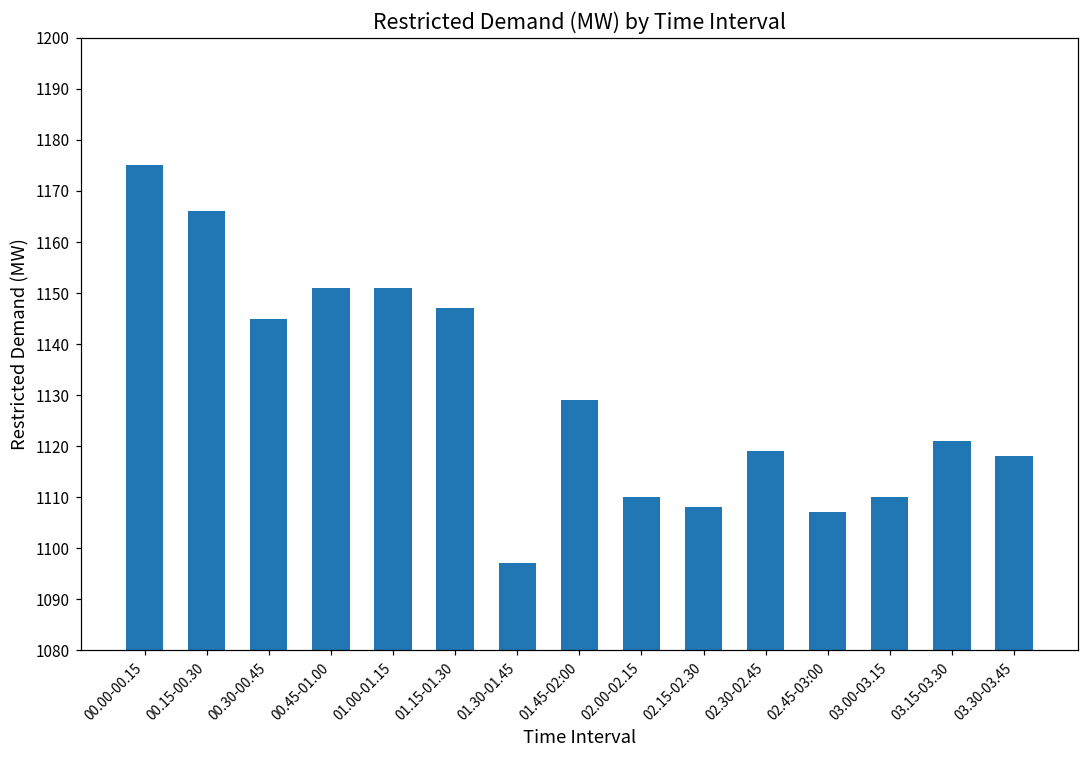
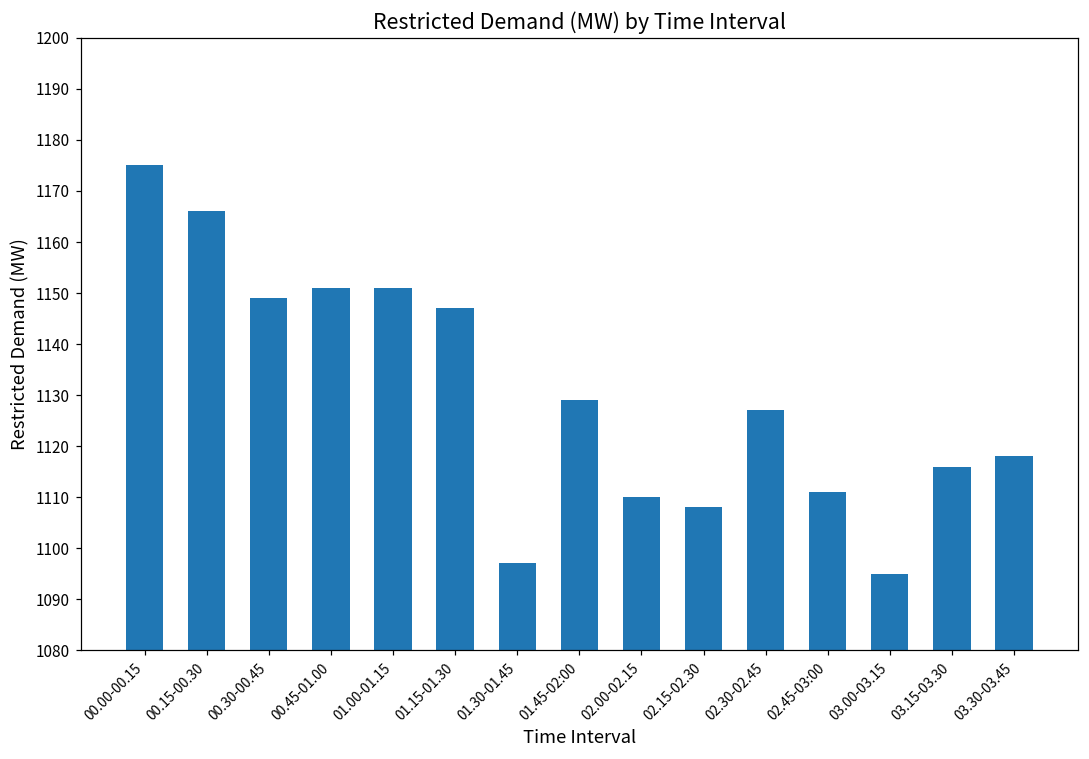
  {
    "00.00-00.15": 1175,
    "00.15-00.30": 1166,
-   "00.30-00.45": 1145,
+   "00.30-00.45": 1149,
    "00.45-01.00": 1151,
    "01.00-01.15": 1151,
    "01.15-01.30": 1147,
    "01.30-01.45": 1097,
    "01.45-02:00": 1129,
    "02.00-02.15": 1110,
    "02.15-02.30": 1108,
-   "02.30-02.45": 1119,
-   "02.45-03:00": 1107,
-   "03.00-03.15": 1110,
-   "03.15-03.30": 1121,
+   "02.30-02.45": 1127,
+   "02.45-03:00": 1111,
+   "03.00-03.15": 1095,
+   "03.15-03.30": 1116,
    "03.30-03.45": 1118
  }
